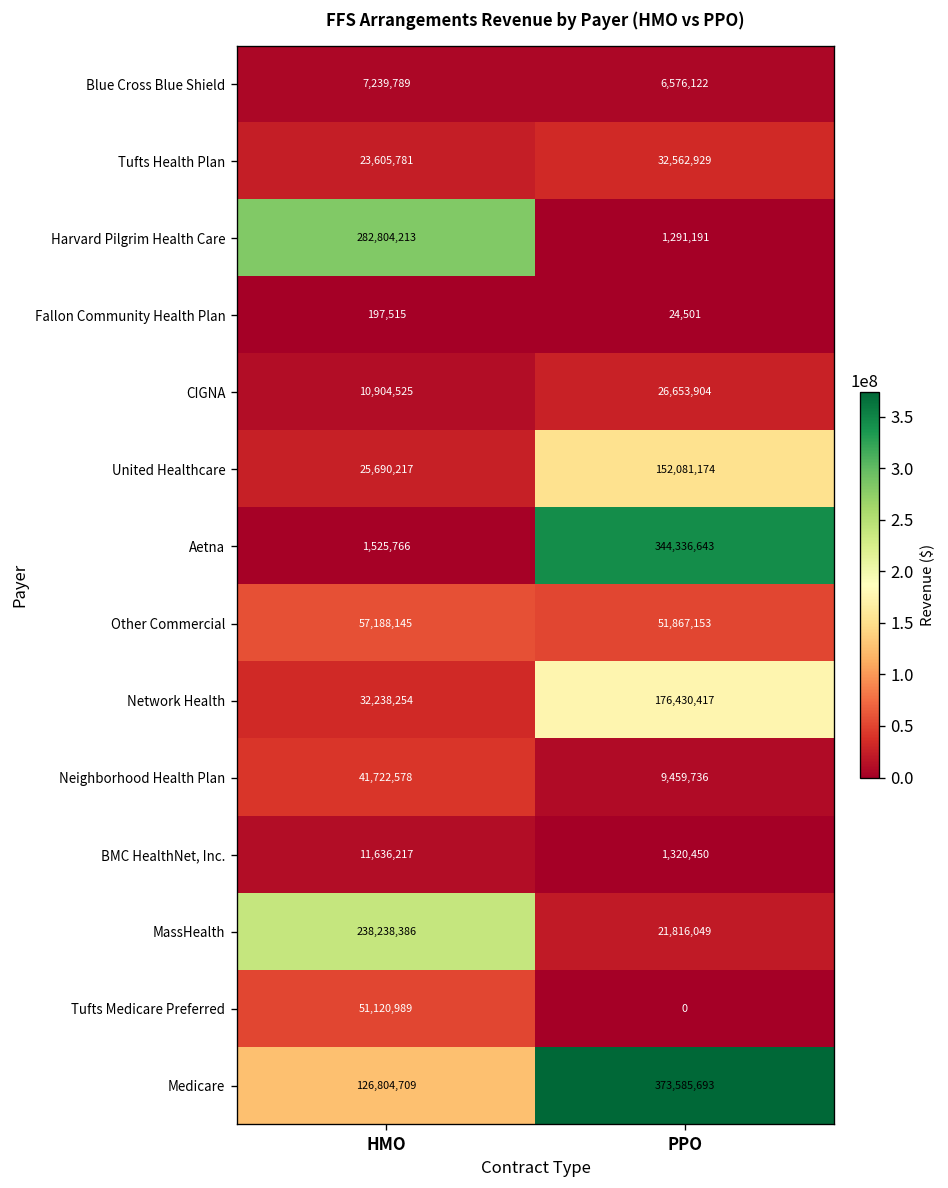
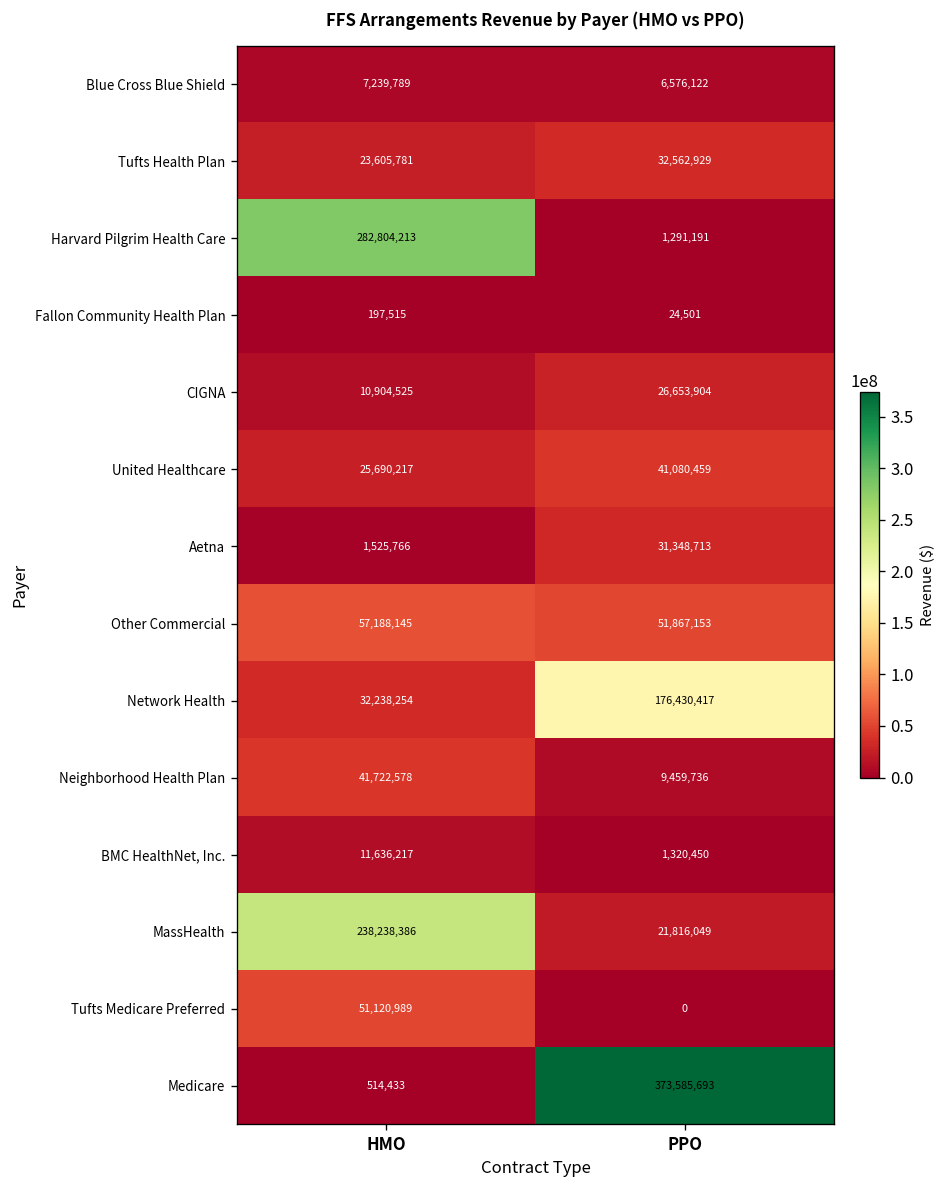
  {
    "Blue Cross Blue Shield": {
      "HMO": "7,239,789",
      "PPO": "6,576,122"
    },
    "Tufts Health Plan": {
      "HMO": "23,605,781",
      "PPO": "32,562,929"
    },
    "Harvard Pilgrim Health Care": {
      "HMO": "282,804,213",
      "PPO": "1,291,191"
    },
    "Fallon Community Health Plan": {
      "HMO": "197,515",
      "PPO": "24,501"
    },
    "CIGNA": {
      "HMO": "10,904,525",
      "PPO": "26,653,904"
    },
    "United Healthcare": {
      "HMO": "25,690,217",
-     "PPO": "152,081,174"
+     "PPO": "41,080,459"
    },
    "Aetna": {
      "HMO": "1,525,766",
-     "PPO": "344,336,643"
+     "PPO": "31,348,713"
    },
    "Other Commercial": {
      "HMO": "57,188,145",
      "PPO": "51,867,153"
    },
    "Network Health": {
      "HMO": "32,238,254",
      "PPO": "176,430,417"
    },
    "Neighborhood Health Plan": {
      "HMO": "41,722,578",
      "PPO": "9,459,736"
    },
    "BMC HealthNet, Inc.": {
      "HMO": "11,636,217",
      "PPO": "1,320,450"
    },
    "MassHealth": {
      "HMO": "238,238,386",
      "PPO": "21,816,049"
    },
    "Tufts Medicare Preferred": {
      "HMO": "51,120,989",
      "PPO": "0"
    },
    "Medicare": {
-     "HMO": "126,804,709",
+     "HMO": "514,433",
      "PPO": "373,585,693"
    }
  }
